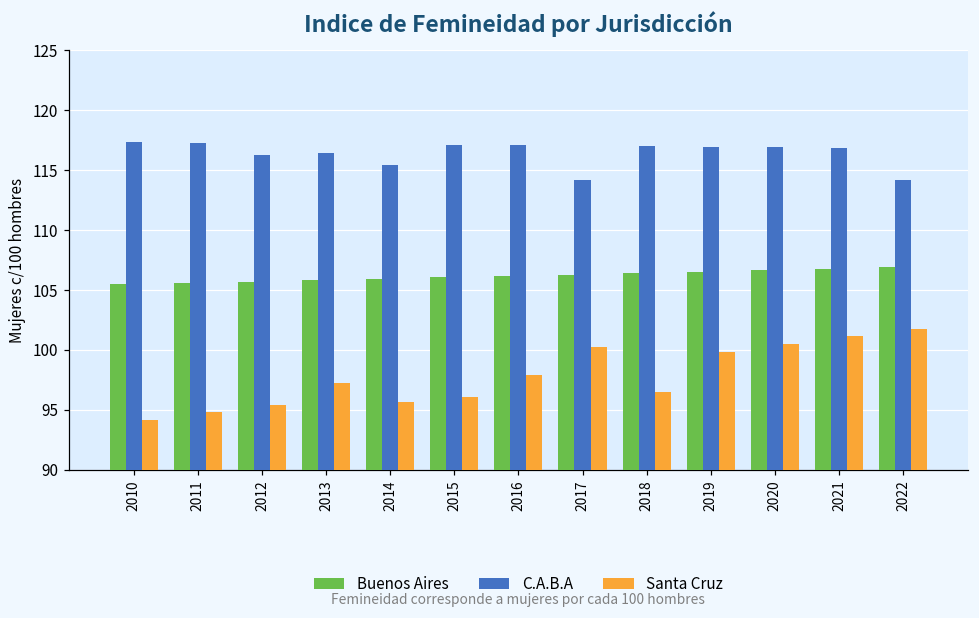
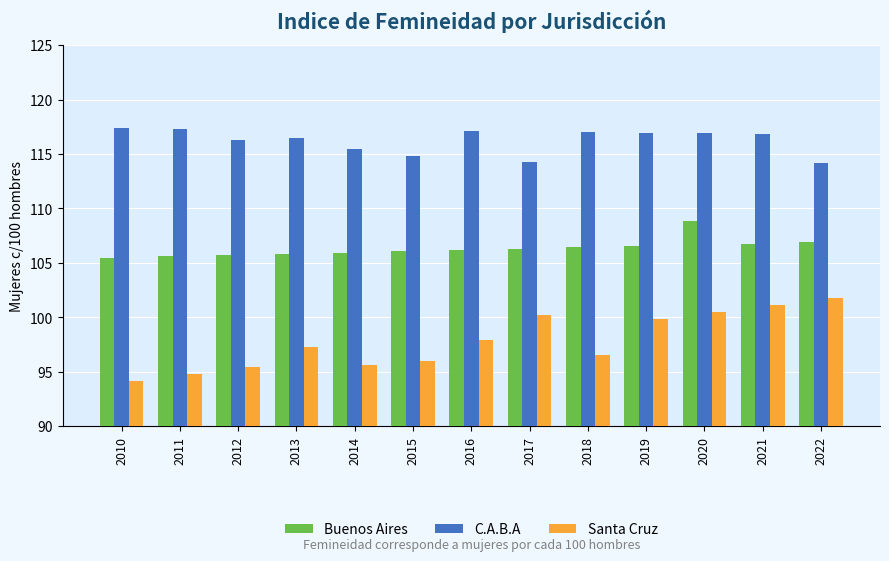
  {
    "Buenos Aires": {
      "2010": 105.5,
      "2011": 105.6,
      "2012": 105.7,
      "2013": 105.8,
      "2014": 105.9,
      "2015": 106.1,
      "2016": 106.2,
      "2017": 106.3,
      "2018": 106.4,
      "2019": 106.5,
-     "2020": 106.6,
+     "2020": 108.9,
      "2021": 106.8,
      "2022": 106.9
    },
    "C.A.B.A": {
      "2010": 117.4,
      "2011": 117.3,
      "2012": 116.3,
      "2013": 116.4,
      "2014": 115.4,
-     "2015": 117.1,
+     "2015": 114.8,
      "2017": 114.2,
      "2018": 117.0,
      "2019": 116.9,
      "2020": 116.9,
      "2021": 116.9,
      "2022": 114.2
    },
    "Santa Cruz": {
      "2010": 94.2,
      "2011": 94.8,
      "2012": 95.4,
      "2013": 97.3,
      "2014": 95.6,
      "2015": 96.0,
      "2016": 97.9,
      "2017": 100.2,
      "2018": 96.5,
      "2019": 99.8,
      "2020": 100.5,
      "2021": 101.1,
      "2022": 101.8
    }
  }
